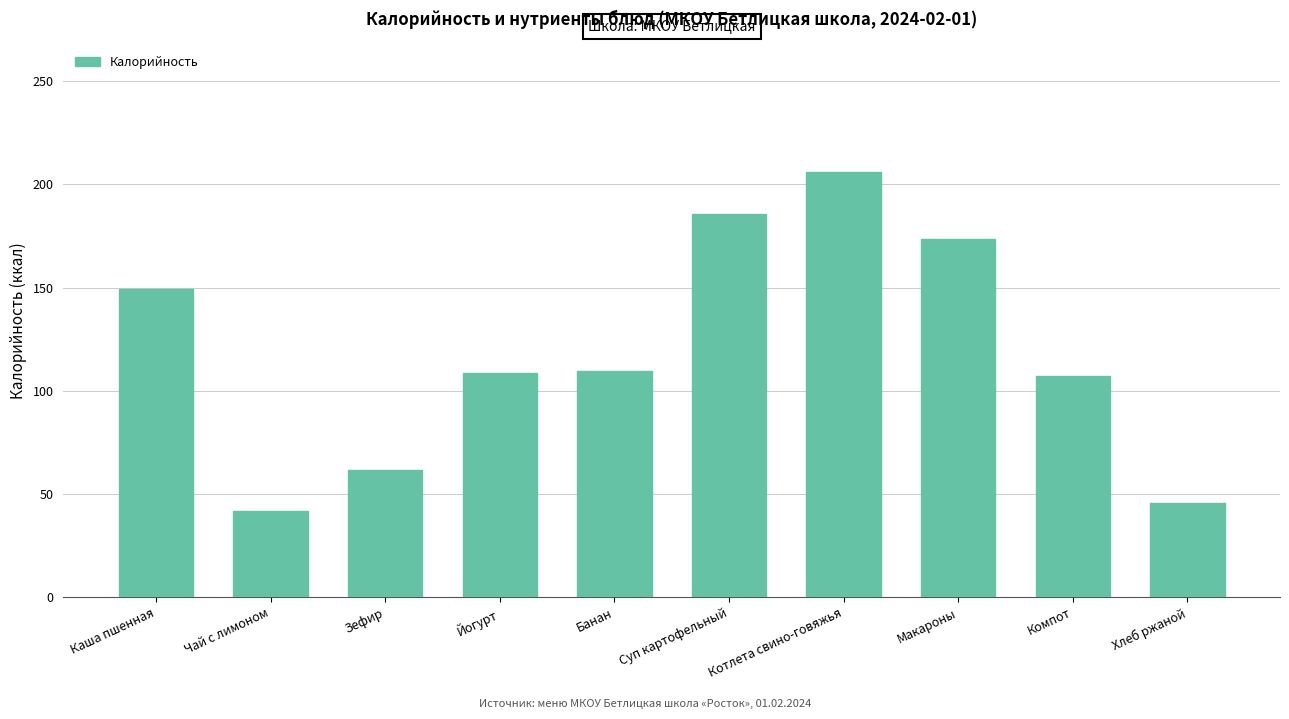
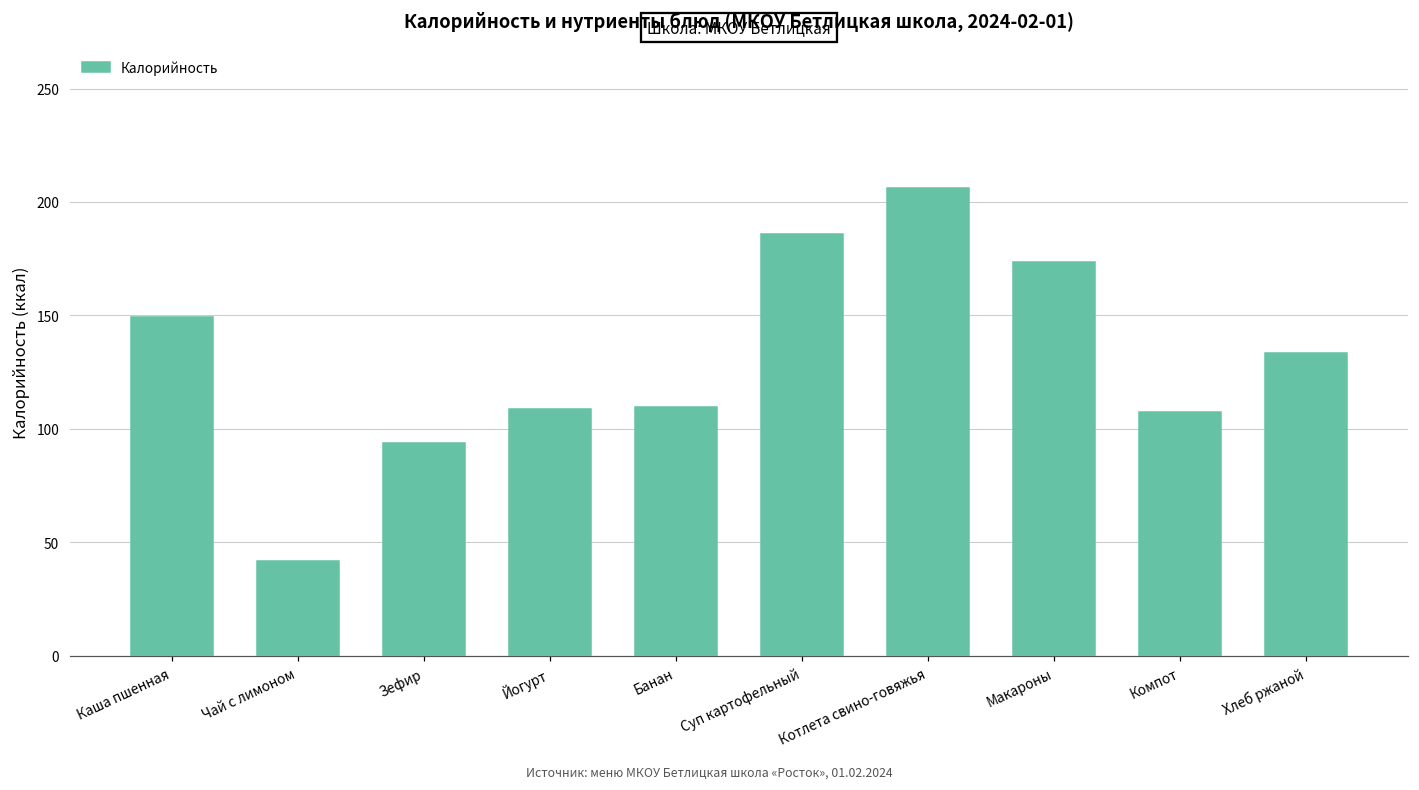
  {
    "Каша пшенная": 149,
    "Чай с лимоном": 42,
-   "Зефир": 62,
+   "Зефир": 94,
    "Йогурт": 109,
    "Банан": 110,
    "Суп картофельный": 186,
    "Котлета свино-говяжья": 206,
    "Макароны": 173,
    "Компот": 107,
-   "Хлеб ржаной": 45
+   "Хлеб ржаной": 134
  }
